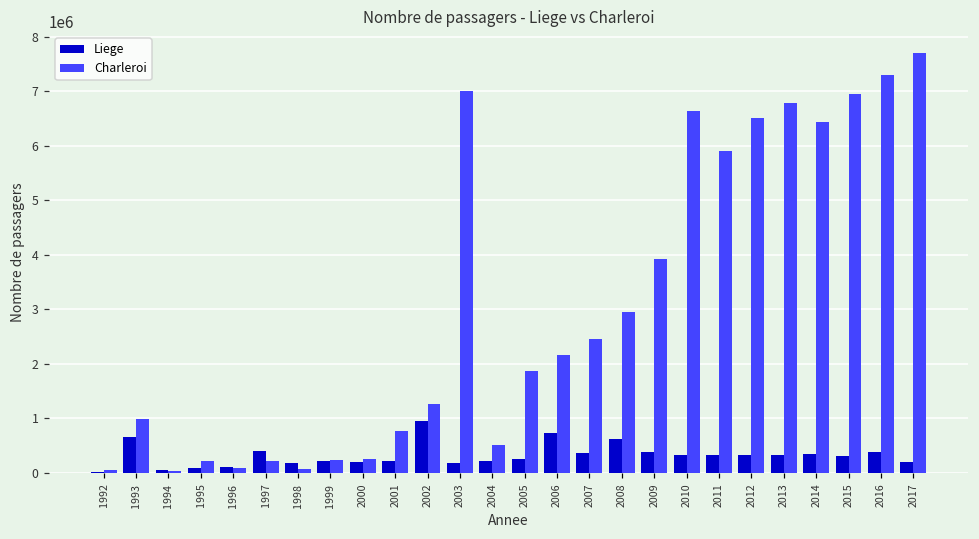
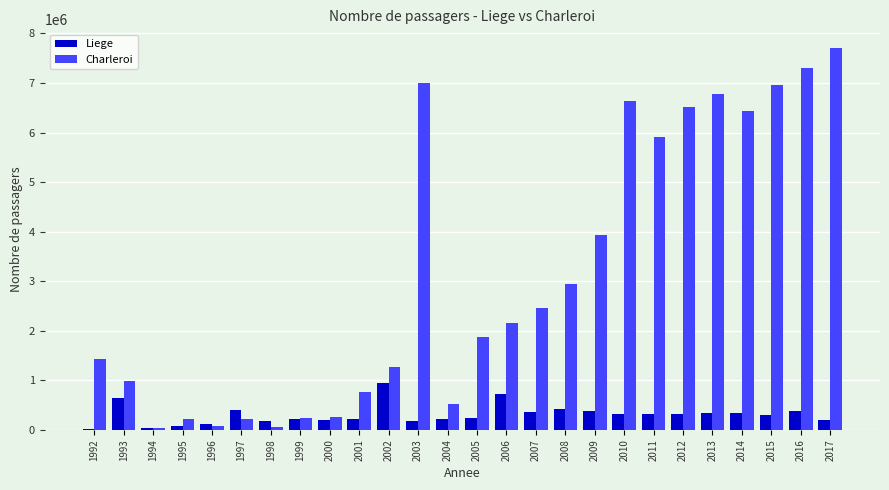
  {
    "Liege": {
      "1993": 700000,
      "1995": 100000,
      "1996": 100000,
      "1997": 400000,
      "1998": 200000,
      "1999": 200000,
      "2000": 200000,
      "2001": 200000,
      "2002": 1000000,
      "2003": 200000,
      "2004": 200000,
      "2005": 200000,
      "2006": 700000,
      "2007": 400000,
-     "2008": 600000,
+     "2008": 400000,
      "2009": 400000,
      "2010": 300000,
      "2011": 300000,
      "2012": 300000,
      "2013": 300000,
      "2014": 300000,
      "2015": 300000,
      "2016": 400000,
      "2017": 200000
    },
    "Charleroi": {
-     "1992": 0,
+     "1992": 1400000,
      "1993": 1000000,
      "1995": 200000,
      "1996": 100000,
      "1997": 200000,
      "1998": 100000,
      "1999": 200000,
      "2000": 300000,
      "2001": 800000,
      "2002": 1300000,
      "2003": 7000000,
      "2004": 500000,
      "2005": 1900000,
      "2006": 2200000,
      "2007": 2500000,
      "2008": 3000000,
      "2009": 3900000,
      "2010": 6600000,
      "2011": 5900000,
      "2012": 6500000,
      "2013": 6800000,
      "2014": 6400000,
      "2015": 7000000,
      "2016": 7300000,
      "2017": 7700000
    }
  }
